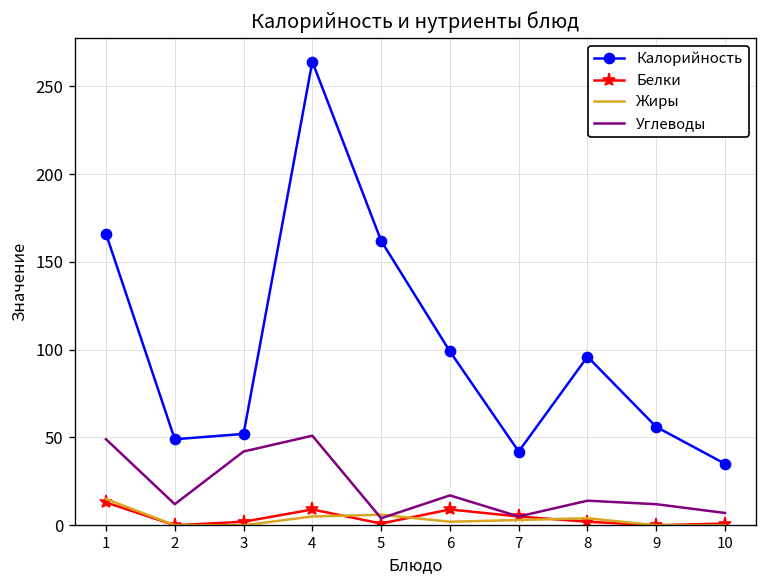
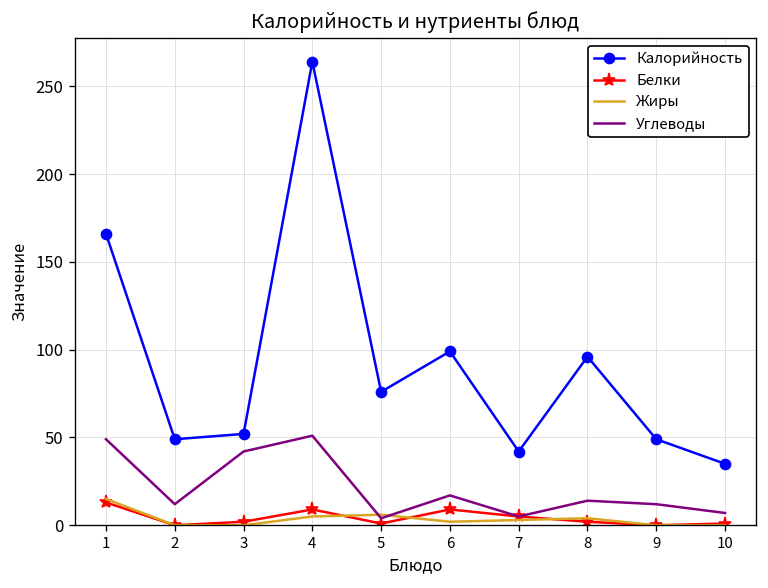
  {
    "Калорийность": {
      "1": 166,
      "2": 49,
      "3": 52,
      "4": 264,
-     "5": 162,
+     "5": 76,
      "6": 99,
      "7": 42,
      "8": 96,
-     "9": 56,
+     "9": 49,
      "10": 35
    },
    "Белки": {
      "1": 13,
      "3": 2,
      "4": 9,
      "5": 1,
      "6": 9,
      "8": 2
    },
    "Жиры": {
      "1": 15,
      "3": 0,
      "4": 5,
      "5": 6,
      "6": 2,
      "7": 3,
      "8": 4
    },
    "Углеводы": {
      "1": 49,
      "2": 12,
      "3": 42,
      "4": 51,
      "5": 4,
      "6": 17,
      "8": 14,
      "9": 12,
      "10": 7
    }
  }
